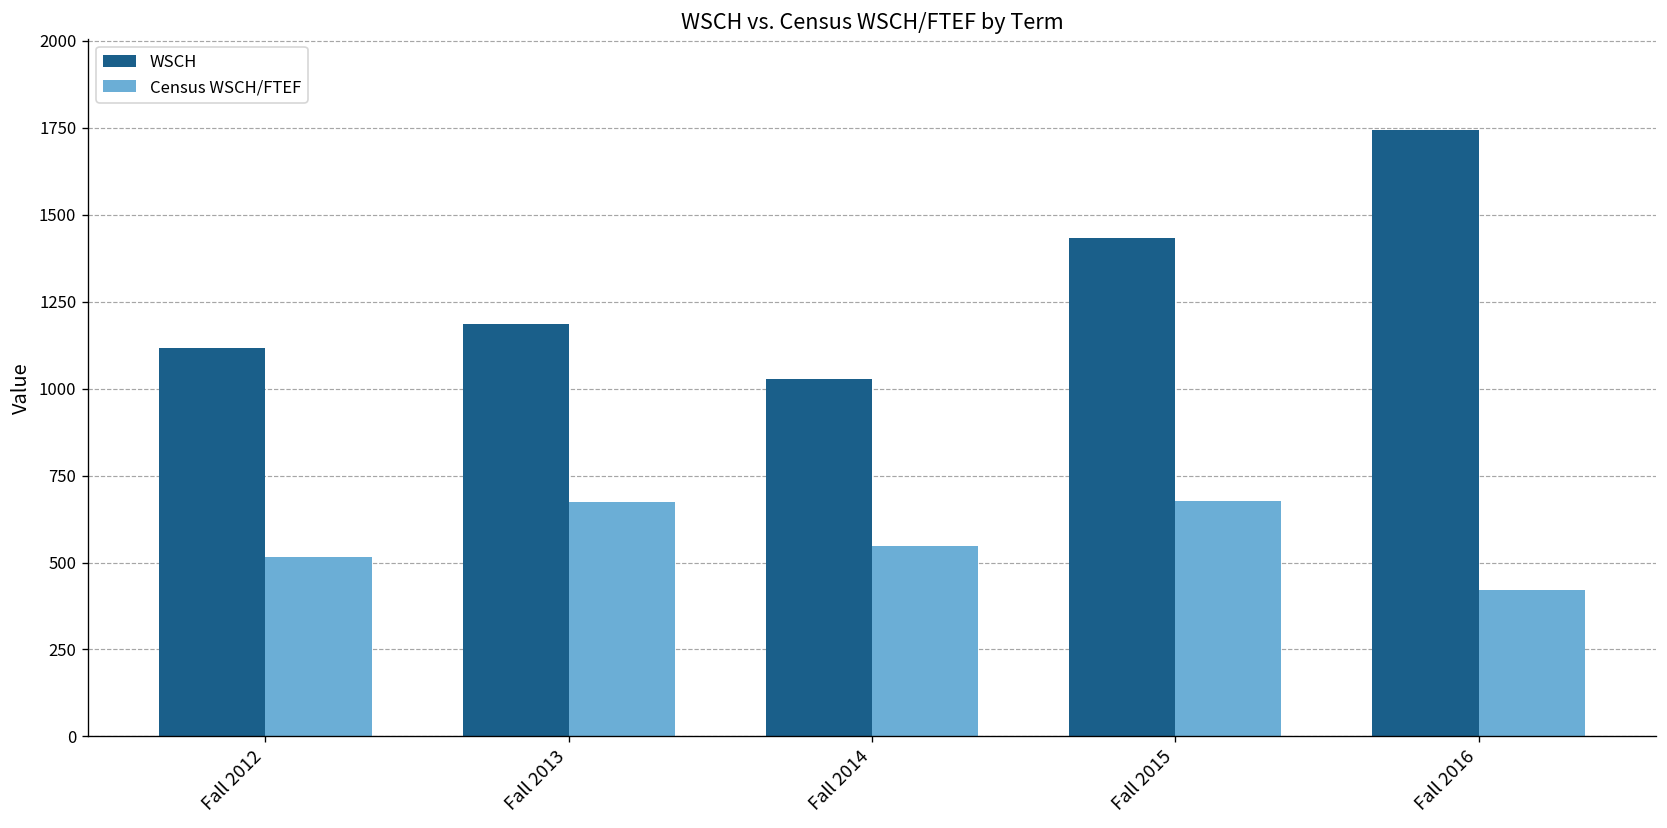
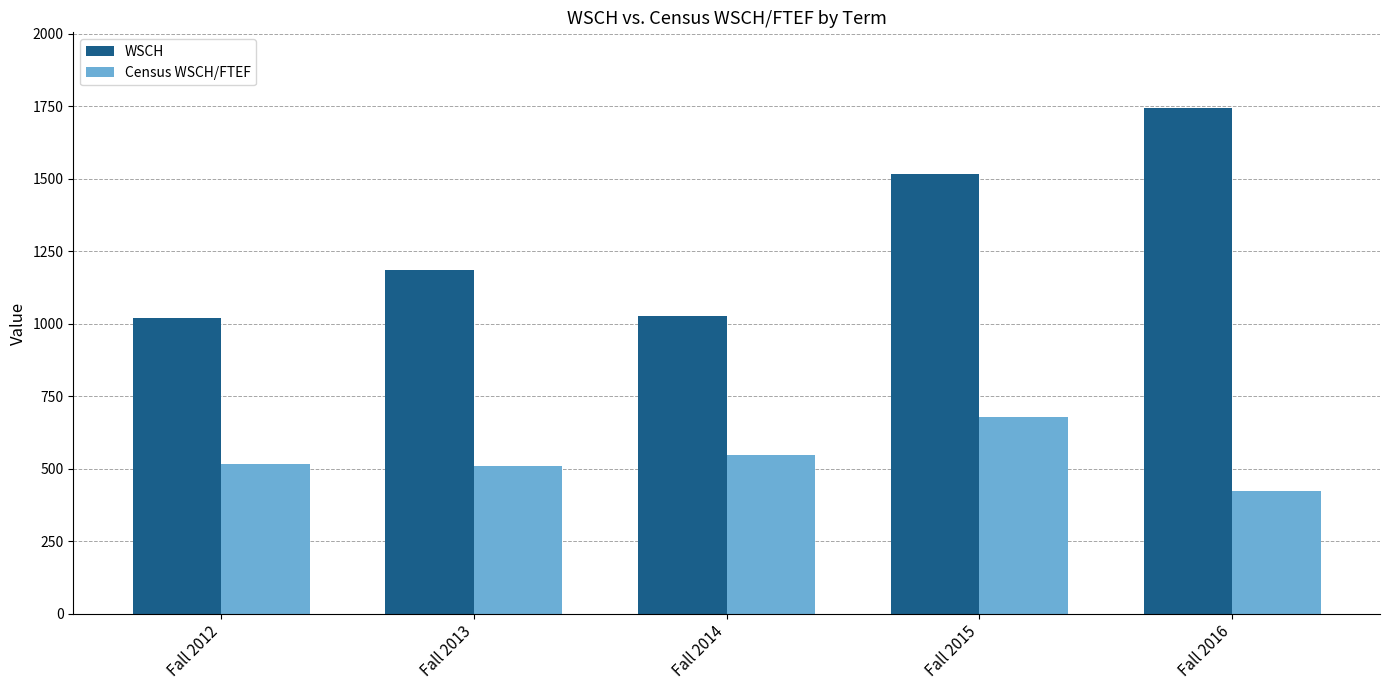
  {
    "WSCH": {
-     "Fall 2012": 1120,
+     "Fall 2012": 1020,
      "Fall 2013": 1190,
      "Fall 2014": 1030,
-     "Fall 2015": 1430,
+     "Fall 2015": 1520,
      "Fall 2016": 1740
    },
    "Census WSCH/FTEF": {
      "Fall 2012": 520,
-     "Fall 2013": 670,
+     "Fall 2013": 510,
      "Fall 2014": 550,
      "Fall 2015": 680,
      "Fall 2016": 420
    }
  }
